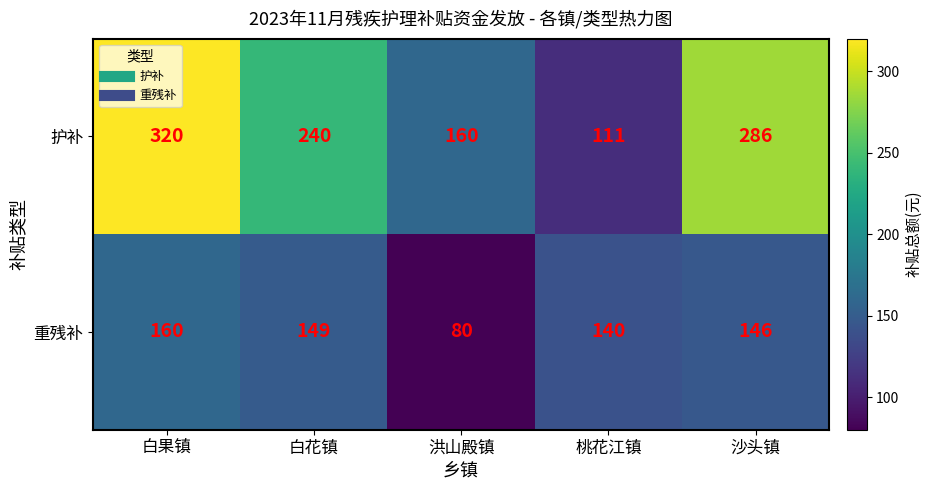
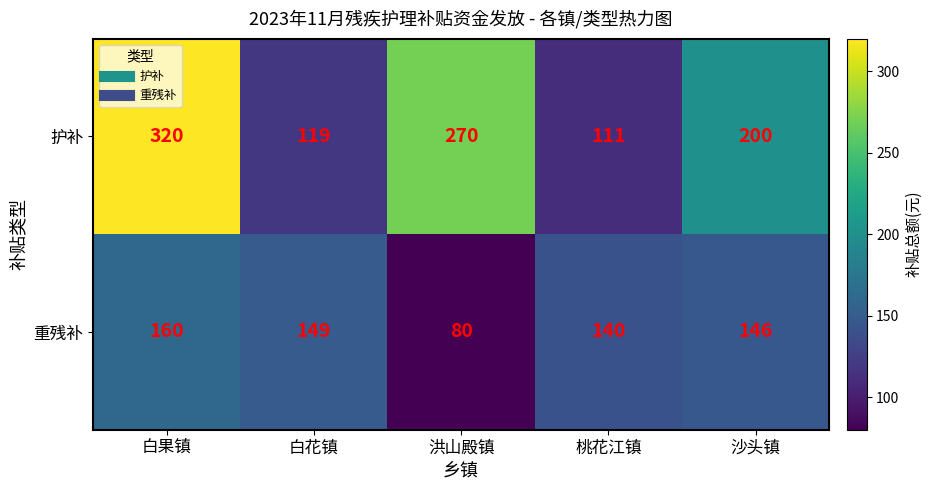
  {
    "护补": {
      "白果镇": 320,
-     "白花镇": 240,
-     "洪山殿镇": 160,
+     "白花镇": 119,
+     "洪山殿镇": 270,
      "桃花江镇": 111,
-     "沙头镇": 286
+     "沙头镇": 200
    },
    "重残补": {
      "白果镇": 160,
      "白花镇": 149,
      "洪山殿镇": 80,
      "桃花江镇": 140,
      "沙头镇": 146
    }
  }
